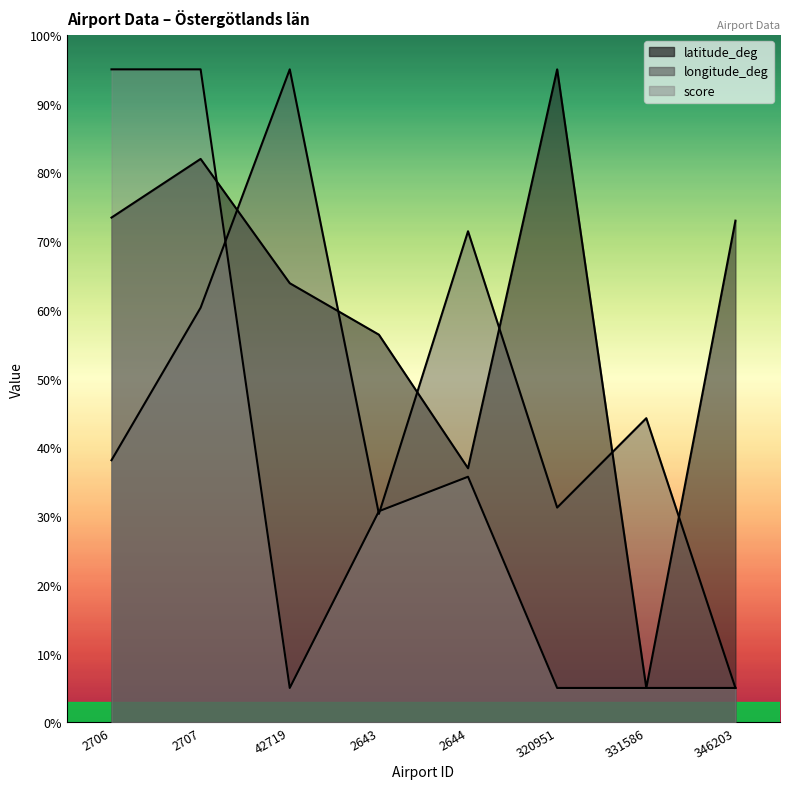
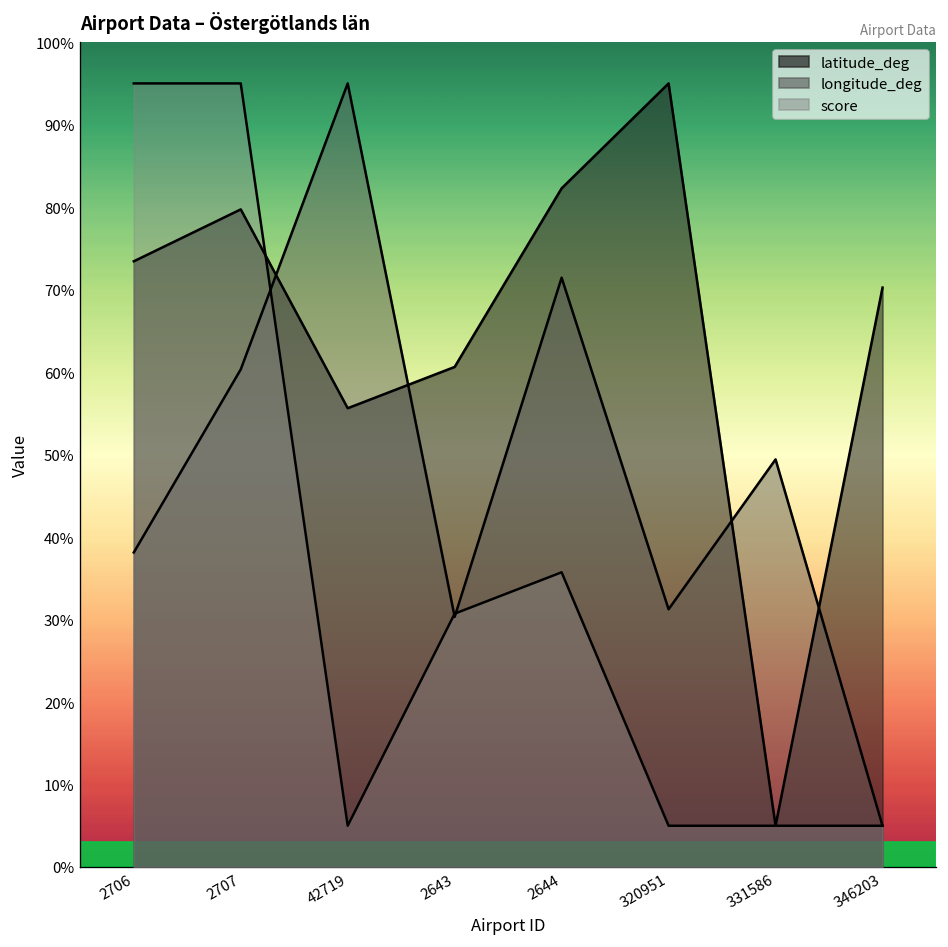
  {
    "latitude_deg": {
      "2706": "73%",
-     "2707": "82%",
-     "42719": "64%",
-     "2643": "56%",
-     "2644": "37%",
+     "2707": "80%",
+     "42719": "56%",
+     "2643": "61%",
+     "2644": "82%",
      "320951": "95%",
-     "346203": "73%"
+     "346203": "70%"
    },
    "longitude_deg": {
      "2706": "38%",
      "2707": "60%",
      "42719": "95%",
      "2643": "30%",
      "2644": "71%",
      "320951": "31%",
-     "331586": "44%"
+     "331586": "49%"
    },
    "score": {
      "2706": "95%",
      "2707": "95%",
      "42719": "5%",
      "2643": "31%",
      "2644": "36%",
      "320951": "5%"
    }
  }
